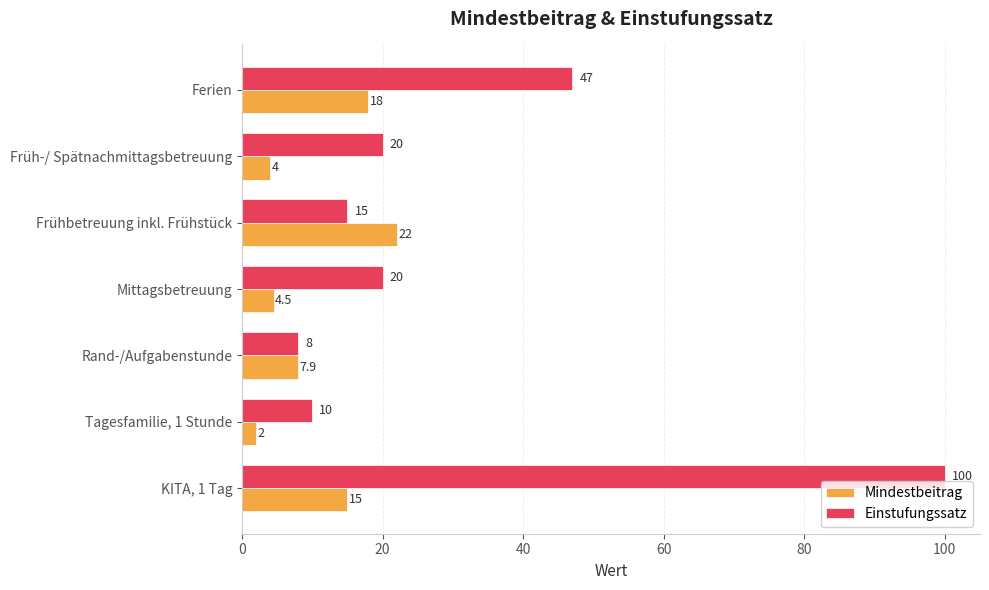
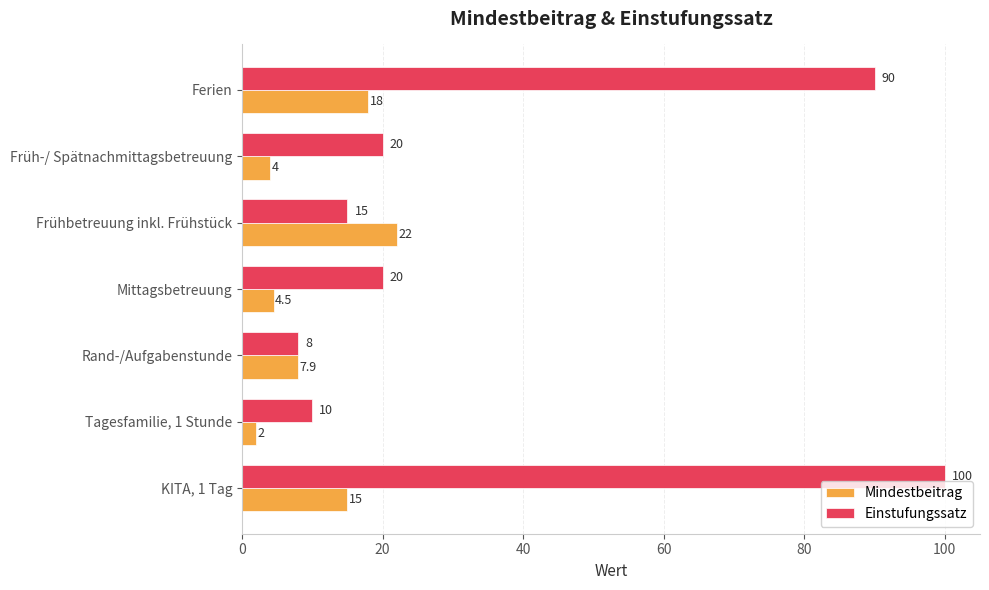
  {
    "Mindestbeitrag": {
      "Ferien": 18,
      "Früh-/ Spätnachmittagsbetreuung": 4,
      "Frühbetreuung inkl. Frühstück": 22,
      "Mittagsbetreuung": 4.5,
      "Rand-/Aufgabenstunde": 7.9,
      "Tagesfamilie, 1 Stunde": 2,
      "KITA, 1 Tag": 15
    },
    "Einstufungssatz": {
-     "Ferien": 47,
+     "Ferien": 90,
      "Früh-/ Spätnachmittagsbetreuung": 20,
      "Frühbetreuung inkl. Frühstück": 15,
      "Mittagsbetreuung": 20,
      "Rand-/Aufgabenstunde": 8,
      "Tagesfamilie, 1 Stunde": 10
    }
  }
